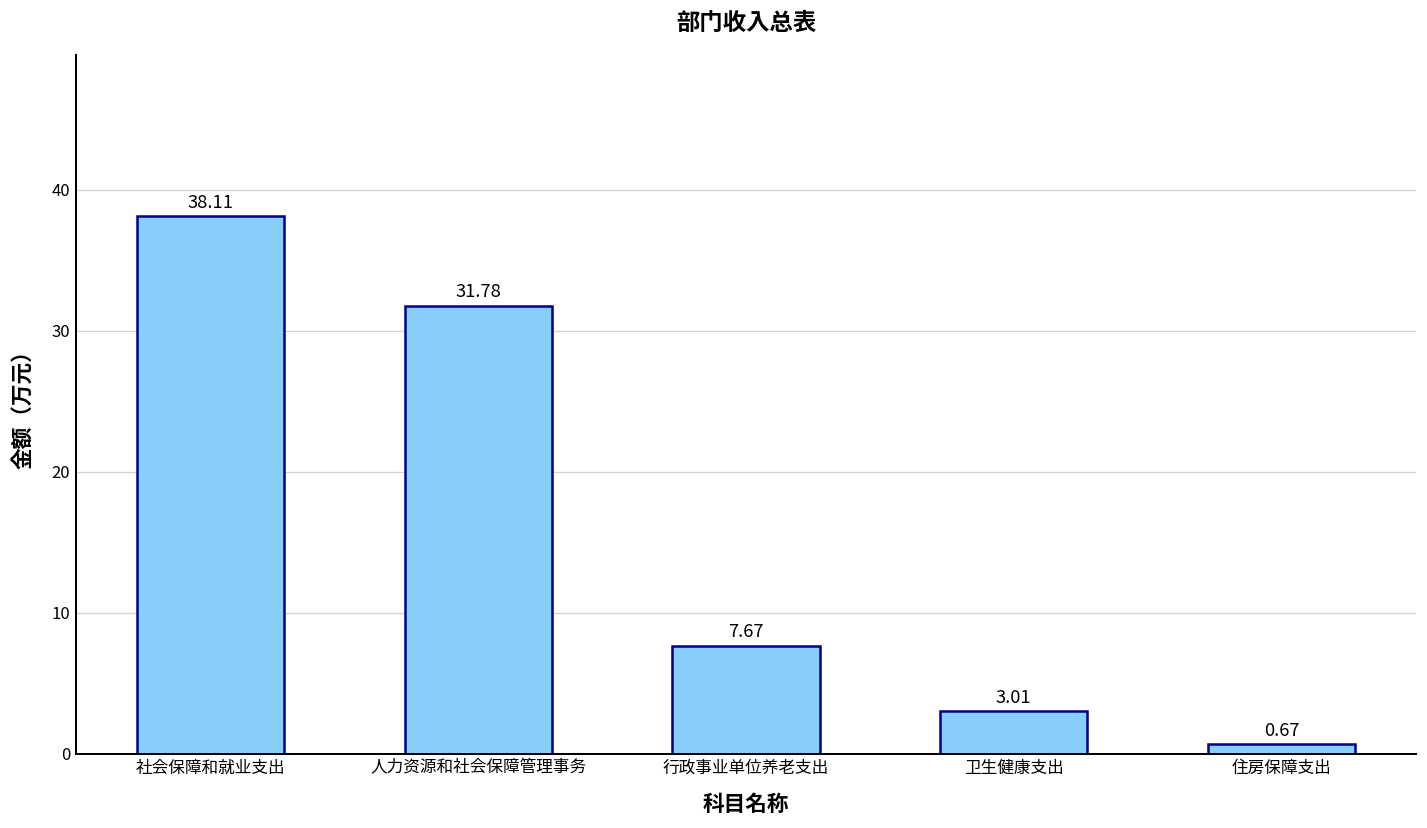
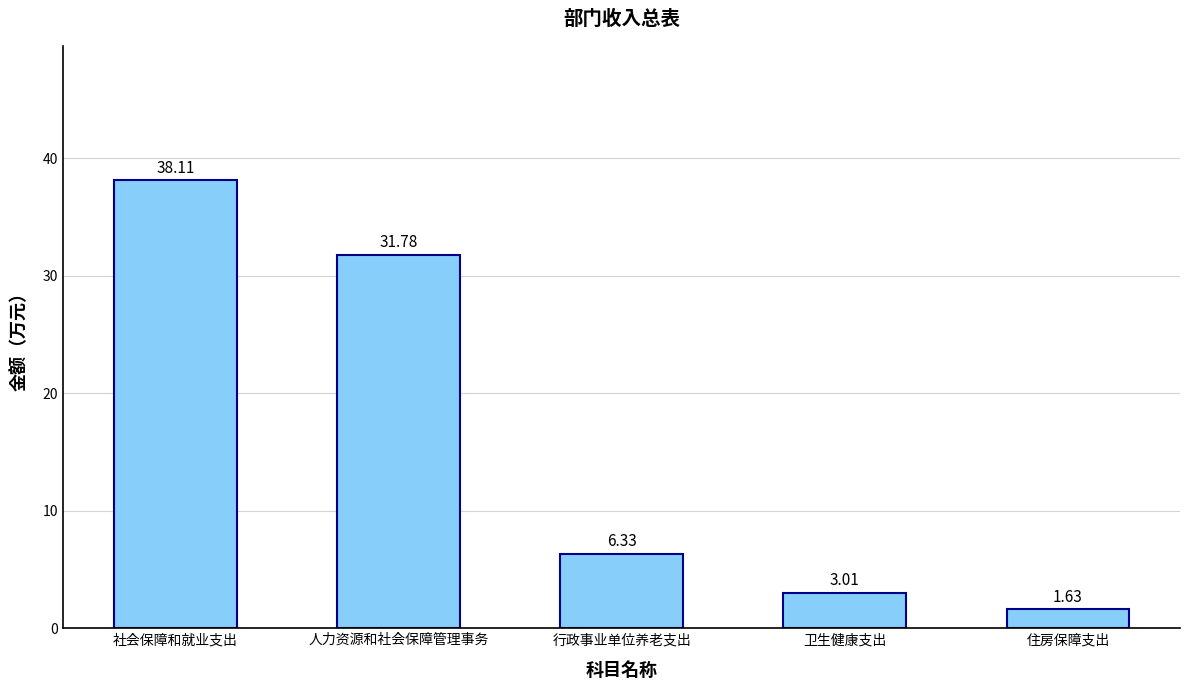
  {
    "社会保障和就业支出": 38.11,
    "人力资源和社会保障管理事务": 31.78,
-   "行政事业单位养老支出": 7.67,
+   "行政事业单位养老支出": 6.33,
    "卫生健康支出": 3.01,
-   "住房保障支出": 0.67
+   "住房保障支出": 1.63
  }
